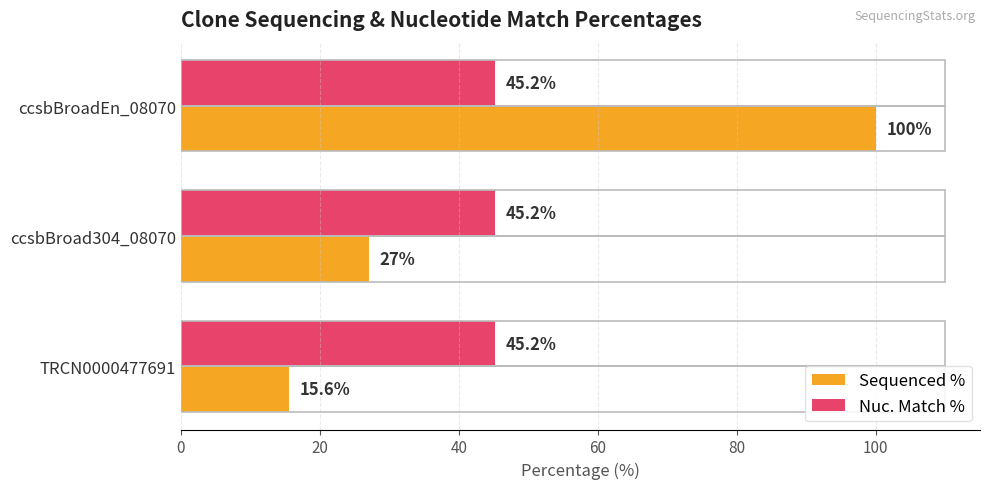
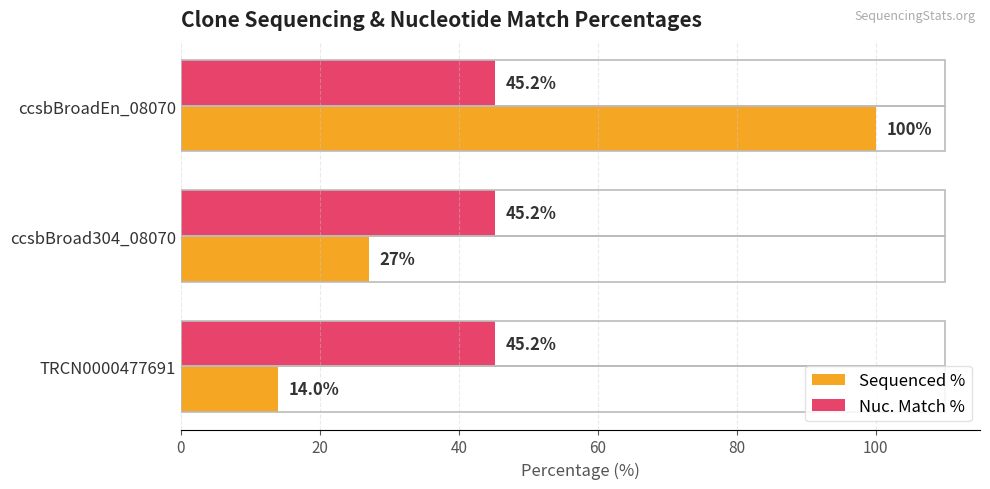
  {
    "Sequenced %": {
      "ccsbBroadEn_08070": "100%",
      "ccsbBroad304_08070": "27%",
-     "TRCN0000477691": "15.6%"
+     "TRCN0000477691": "14.0%"
    },
    "Nuc. Match %": {
      "ccsbBroadEn_08070": "45.2%",
      "ccsbBroad304_08070": "45.2%",
      "TRCN0000477691": "45.2%"
    }
  }
